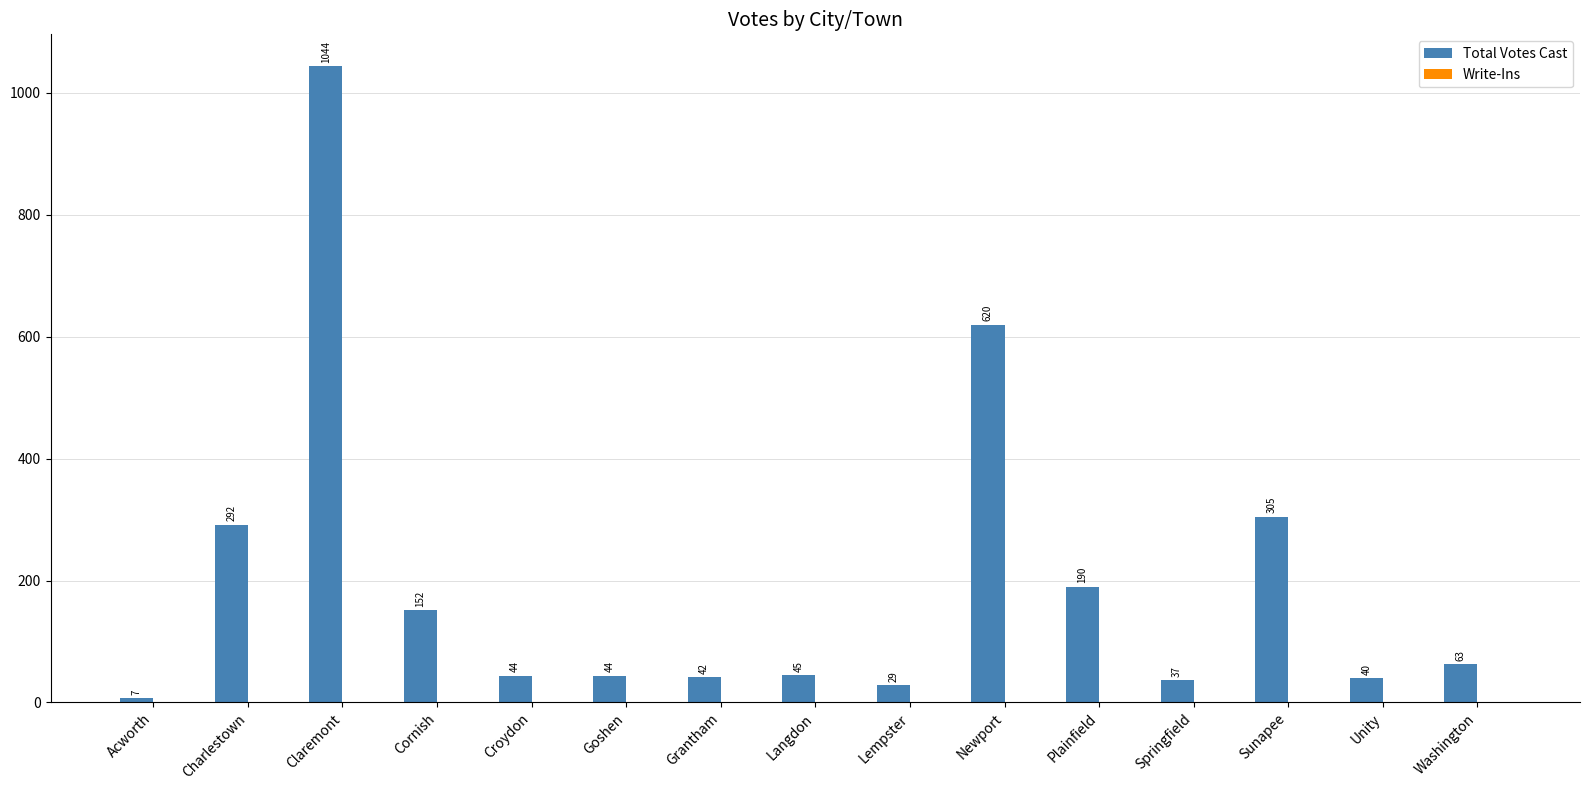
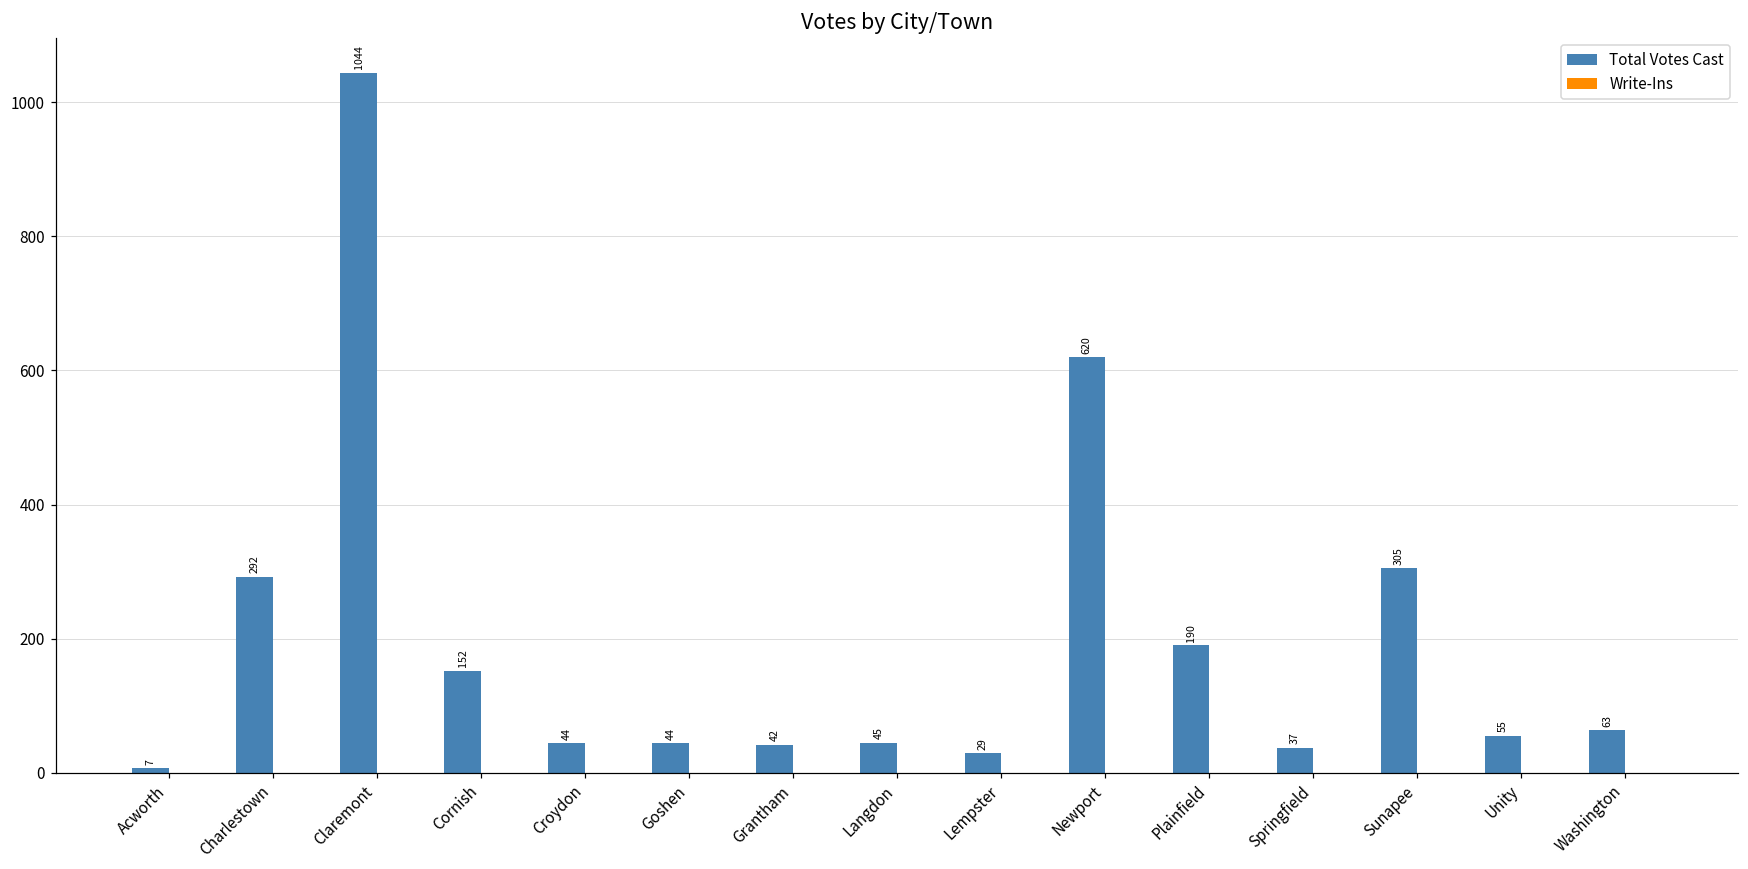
  {
    "Total Votes Cast": {
      "Acworth": 7,
      "Charlestown": 292,
      "Claremont": 1044,
      "Cornish": 152,
      "Croydon": 44,
      "Goshen": 44,
      "Grantham": 42,
      "Langdon": 45,
      "Lempster": 29,
      "Newport": 620,
      "Plainfield": 190,
      "Springfield": 37,
      "Sunapee": 305,
-     "Unity": 40,
+     "Unity": 55,
      "Washington": 63
    },
    "Write-Ins": {
      "Acworth": 0,
      "Charlestown": 0,
      "Claremont": 0,
      "Cornish": 0,
      "Croydon": 0,
      "Goshen": 0,
      "Grantham": 0,
      "Langdon": 0,
      "Lempster": 0,
      "Newport": 0,
      "Plainfield": 0,
      "Springfield": 0,
      "Sunapee": 0,
      "Unity": 0,
      "Washington": 0
    }
  }
